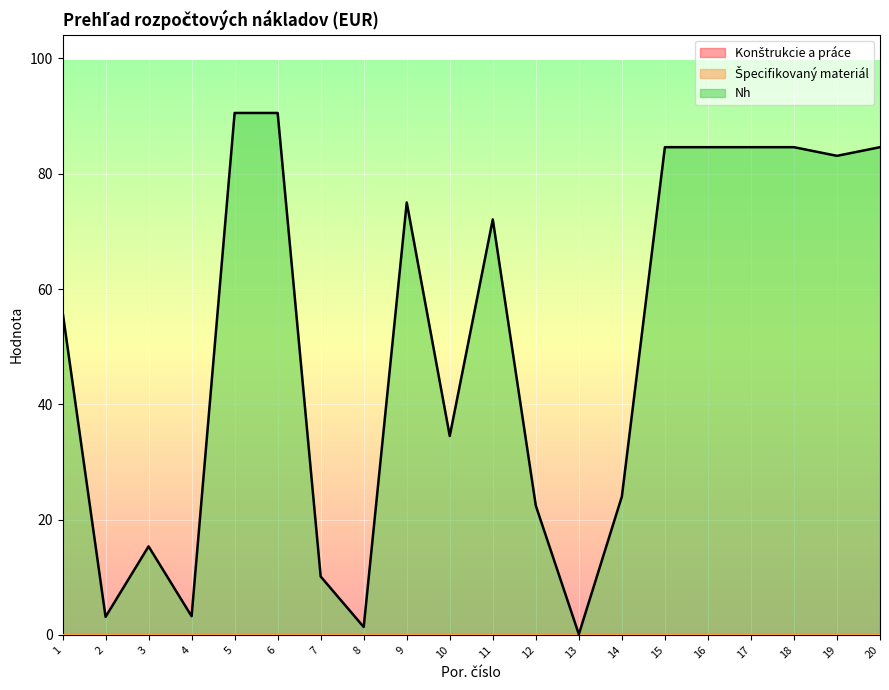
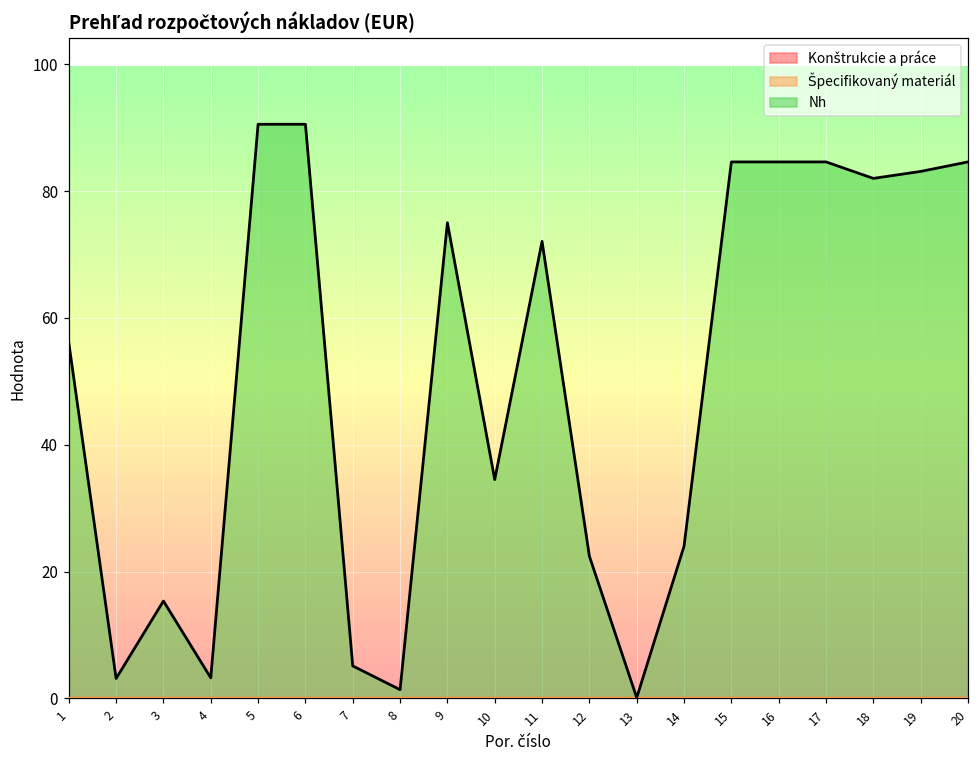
  {
    "Špecifikovaný materiál": {
      "1": 0,
      "2": 0,
      "3": 0,
      "4": 0,
      "5": 0,
      "6": 0,
      "7": 0,
      "8": 0,
      "9": 0,
      "10": 0,
      "11": 0,
      "12": 0,
      "14": 0,
      "15": 0,
      "16": 0,
      "17": 0,
      "18": 0,
      "19": 0,
      "20": 0
    },
    "Nh": {
      "1": 56,
      "2": 3,
      "3": 15,
      "4": 3,
      "5": 91,
      "6": 91,
-     "7": 10,
+     "7": 5,
      "8": 1,
      "9": 75,
      "10": 35,
      "11": 72,
      "12": 22,
      "14": 24,
      "15": 85,
      "16": 85,
      "17": 85,
-     "18": 85,
+     "18": 82,
      "19": 83,
      "20": 85
    }
  }
